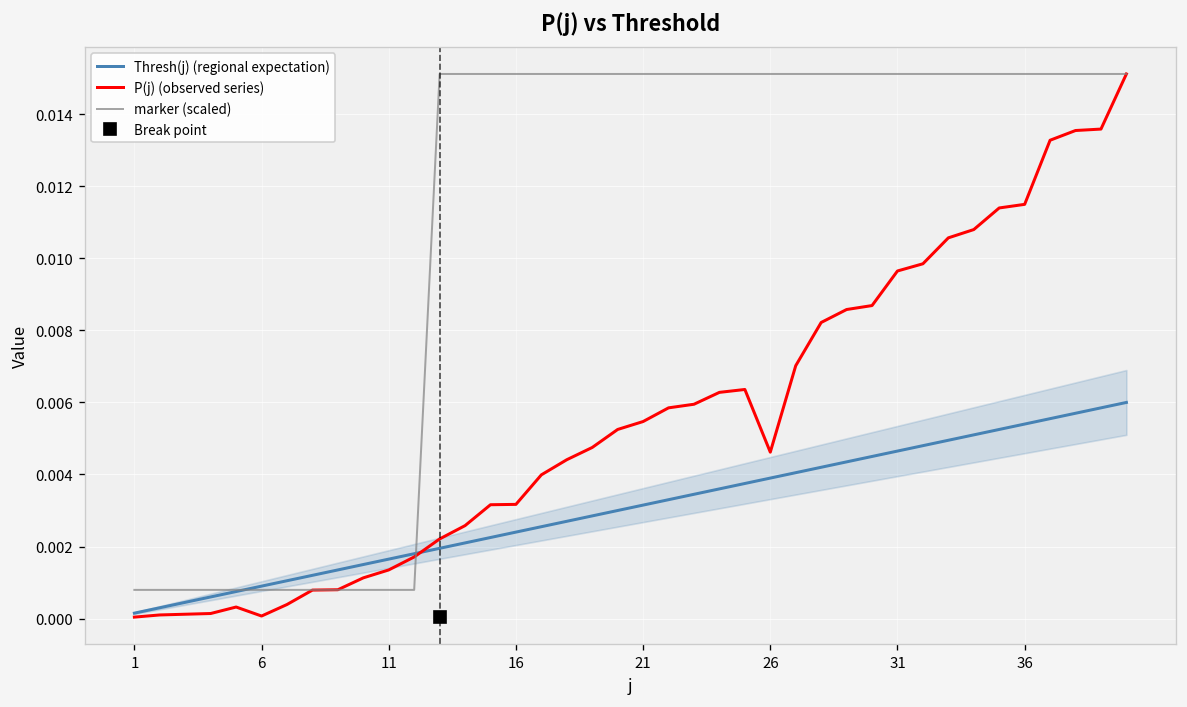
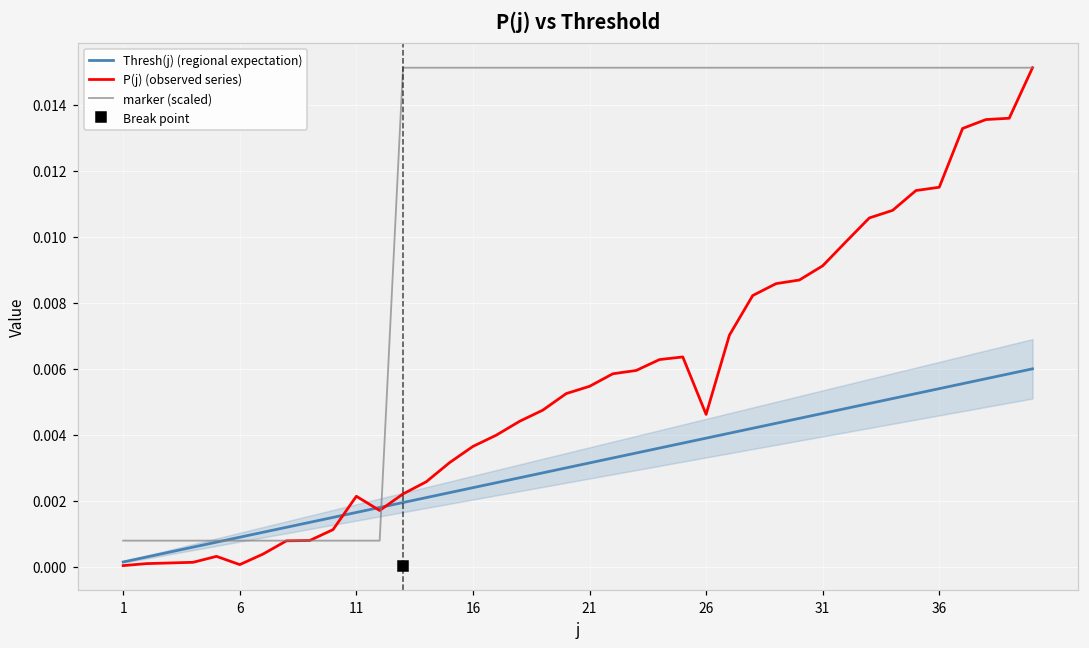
  {
    "P(j) (observed series)": {
      "1": 0.0000,
      "6": 0.0001,
-     "11": 0.0014,
-     "16": 0.0032,
+     "11": 0.0021,
+     "16": 0.0037,
      "21": 0.0055,
      "26": 0.0046,
-     "31": 0.0097,
+     "31": 0.0091,
      "36": 0.0115
    },
    "marker (scaled)": {
      "1": 0.0008,
      "6": 0.0008,
      "11": 0.0008,
      "16": 0.0151,
      "21": 0.0151,
      "26": 0.0151,
      "31": 0.0151,
      "36": 0.0151
    }
  }
